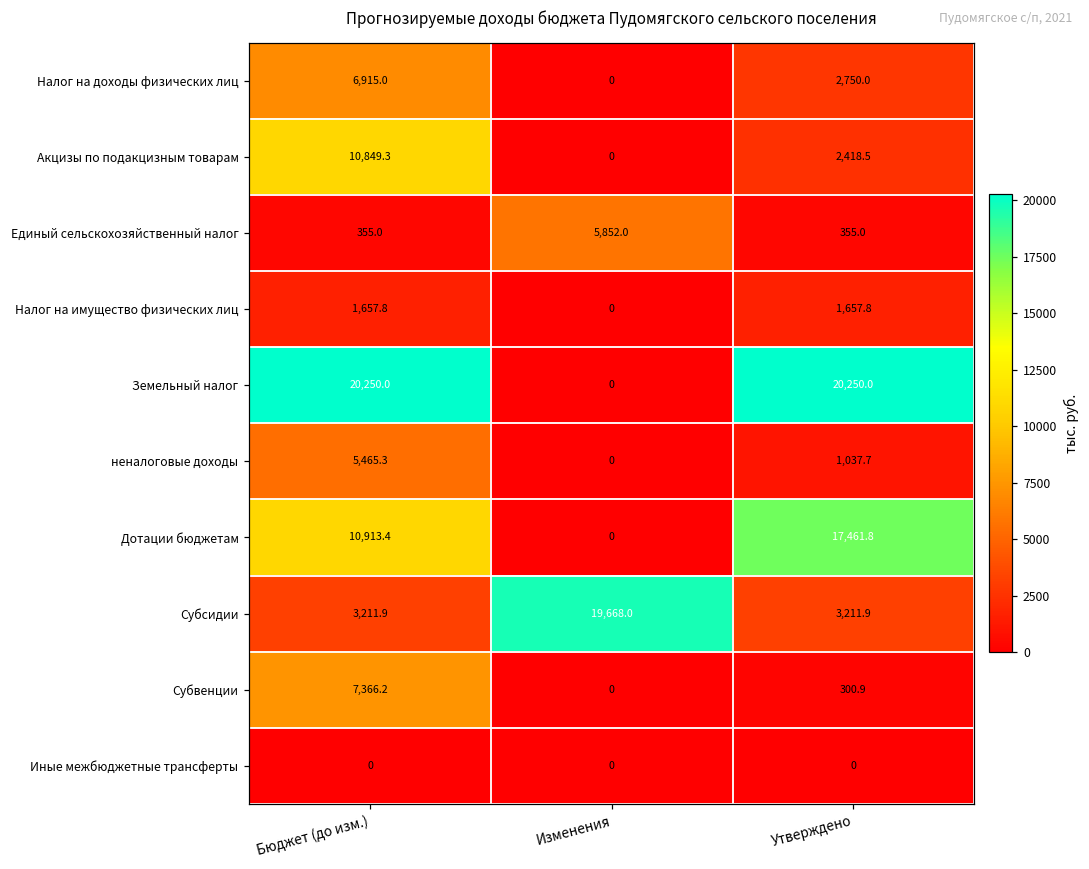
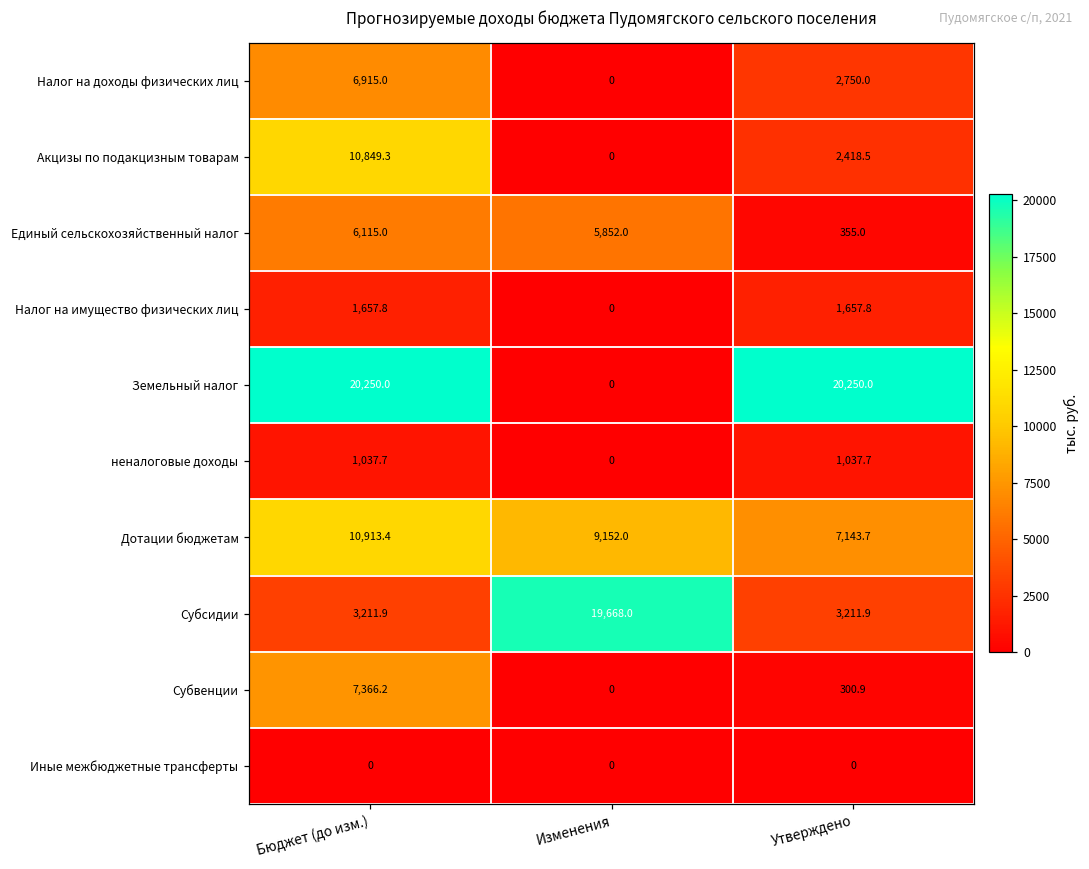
  {
    "Налог на доходы физических лиц": {
      "Бюджет (до изм.)": "6,915.0",
      "Изменения": "0",
      "Утверждено": "2,750.0"
    },
    "Акцизы по подакцизным товарам": {
      "Бюджет (до изм.)": "10,849.3",
      "Изменения": "0",
      "Утверждено": "2,418.5"
    },
    "Единый сельскохозяйственный налог": {
-     "Бюджет (до изм.)": "355.0",
+     "Бюджет (до изм.)": "6,115.0",
      "Изменения": "5,852.0",
      "Утверждено": "355.0"
    },
    "Налог на имущество физических лиц": {
      "Бюджет (до изм.)": "1,657.8",
      "Изменения": "0",
      "Утверждено": "1,657.8"
    },
    "Земельный налог": {
      "Бюджет (до изм.)": "20,250.0",
      "Изменения": "0",
      "Утверждено": "20,250.0"
    },
    "неналоговые доходы": {
-     "Бюджет (до изм.)": "5,465.3",
+     "Бюджет (до изм.)": "1,037.7",
      "Изменения": "0",
      "Утверждено": "1,037.7"
    },
    "Дотации бюджетам": {
      "Бюджет (до изм.)": "10,913.4",
-     "Изменения": "0",
-     "Утверждено": "17,461.8"
+     "Изменения": "9,152.0",
+     "Утверждено": "7,143.7"
    },
    "Субсидии": {
      "Бюджет (до изм.)": "3,211.9",
      "Изменения": "19,668.0",
      "Утверждено": "3,211.9"
    },
    "Субвенции": {
      "Бюджет (до изм.)": "7,366.2",
      "Изменения": "0",
      "Утверждено": "300.9"
    },
    "Иные межбюджетные трансферты": {
      "Бюджет (до изм.)": "0",
      "Изменения": "0",
      "Утверждено": "0"
    }
  }
